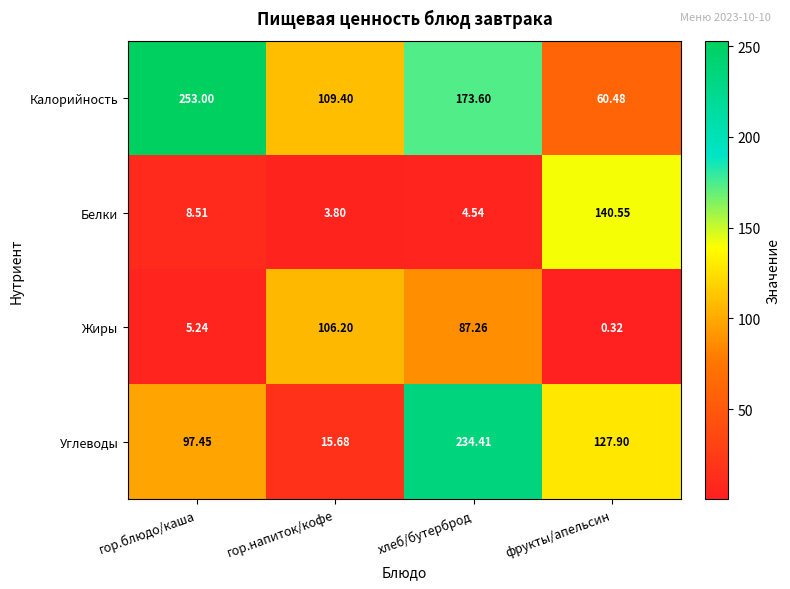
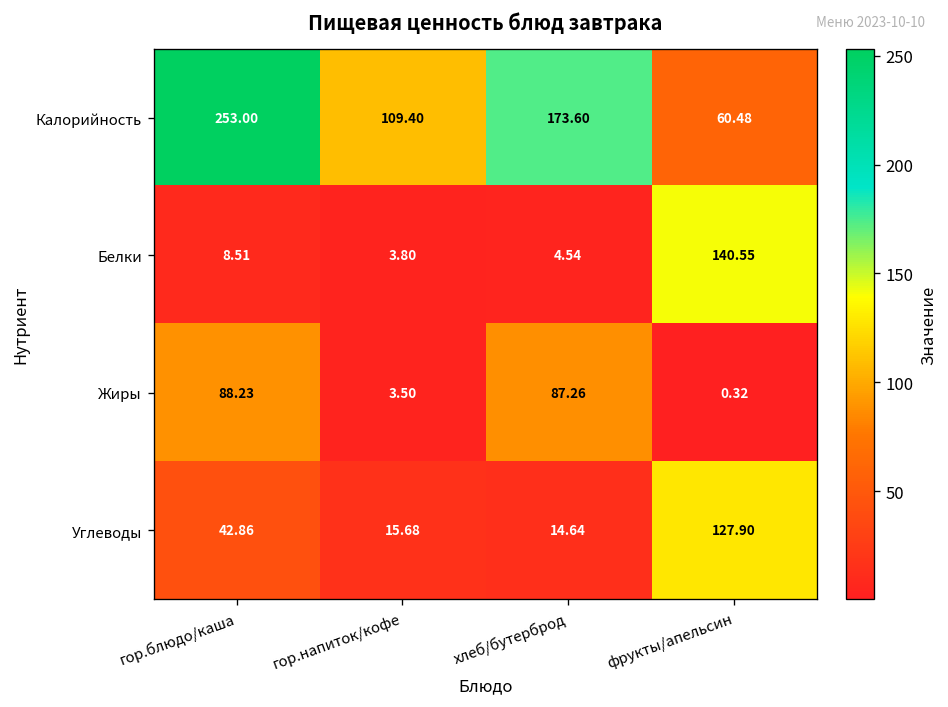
  {
    "Калорийность": {
      "гор.блюдо/каша": 253.00,
      "гор.напиток/кофе": 109.40,
      "хлеб/бутерброд": 173.60,
      "фрукты/апельсин": 60.48
    },
    "Белки": {
      "гор.блюдо/каша": 8.51,
      "гор.напиток/кофе": 3.80,
      "хлеб/бутерброд": 4.54,
      "фрукты/апельсин": 140.55
    },
    "Жиры": {
-     "гор.блюдо/каша": 5.24,
-     "гор.напиток/кофе": 106.20,
+     "гор.блюдо/каша": 88.23,
+     "гор.напиток/кофе": 3.50,
      "хлеб/бутерброд": 87.26,
      "фрукты/апельсин": 0.32
    },
    "Углеводы": {
-     "гор.блюдо/каша": 97.45,
+     "гор.блюдо/каша": 42.86,
      "гор.напиток/кофе": 15.68,
-     "хлеб/бутерброд": 234.41,
+     "хлеб/бутерброд": 14.64,
      "фрукты/апельсин": 127.90
    }
  }
